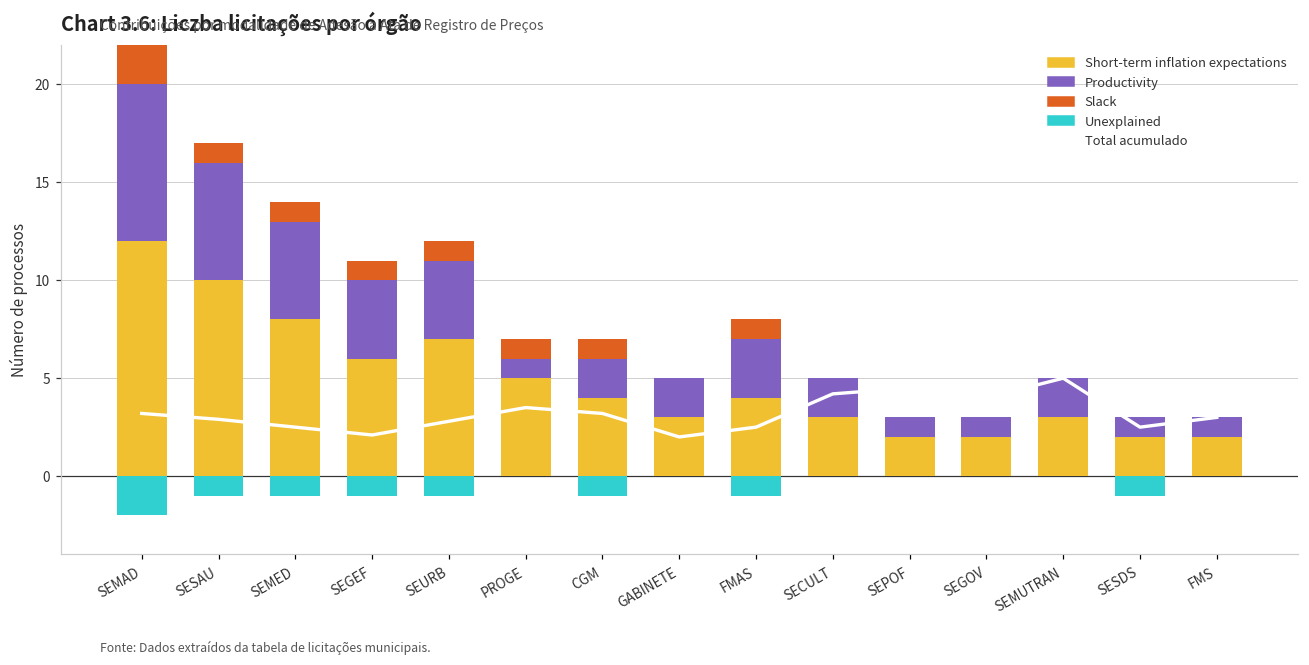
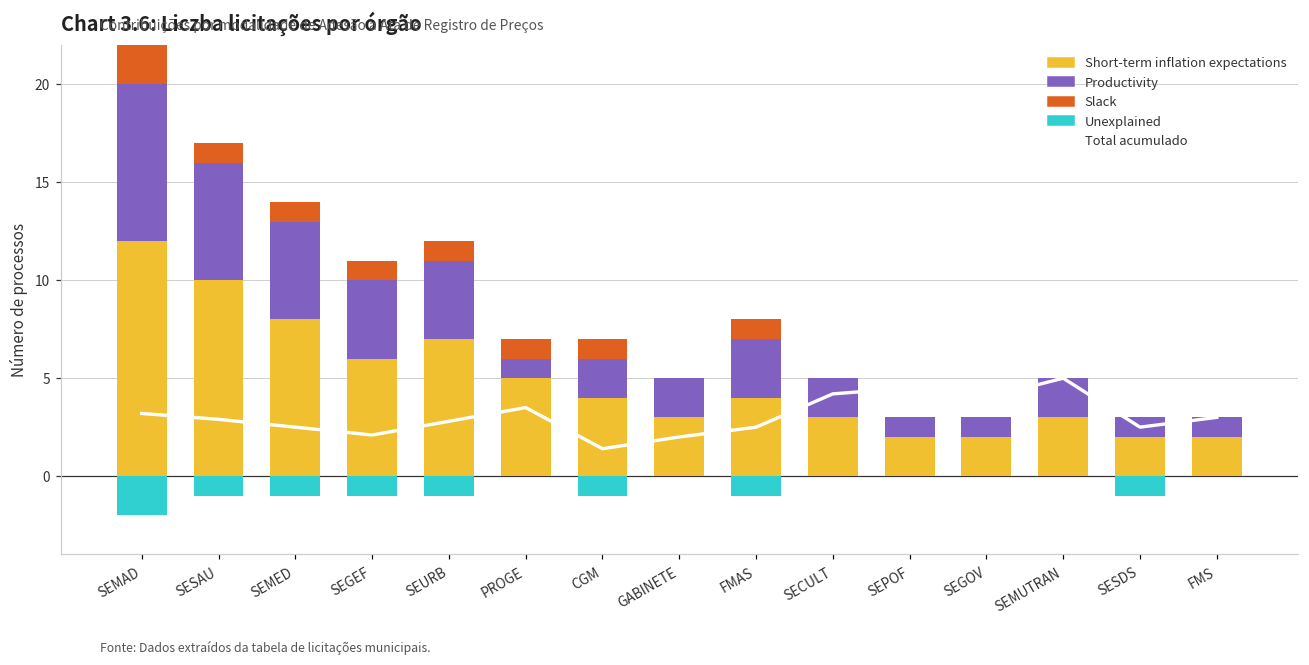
  {
    "Total acumulado": {
      "SEMAD": 3.2,
      "SESAU": 2.9,
      "SEMED": 2.5,
      "SEGEF": 2.1,
      "SEURB": 2.8,
      "PROGE": 3.5,
-     "CGM": 3.2,
+     "CGM": 1.4,
      "GABINETE": 2.0,
      "FMAS": 2.5,
      "SECULT": 4.2,
      "SEPOF": 4.5,
      "SEGOV": 4.0,
      "SEMUTRAN": 5.0,
      "SESDS": 2.5,
      "FMS": 3.0
    },
    "Productivity": {
      "SEMAD": 8.0,
      "SESAU": 6.0,
      "SEMED": 5.0,
      "SEGEF": 4.0,
      "SEURB": 4.0,
      "PROGE": 1.0,
      "CGM": 2.0,
      "GABINETE": 2.0,
      "FMAS": 3.0,
      "SECULT": 2.0,
      "SEPOF": 1.0,
      "SEGOV": 1.0,
      "SEMUTRAN": 2.0,
      "SESDS": 1.0,
      "FMS": 1.0
    }
  }
